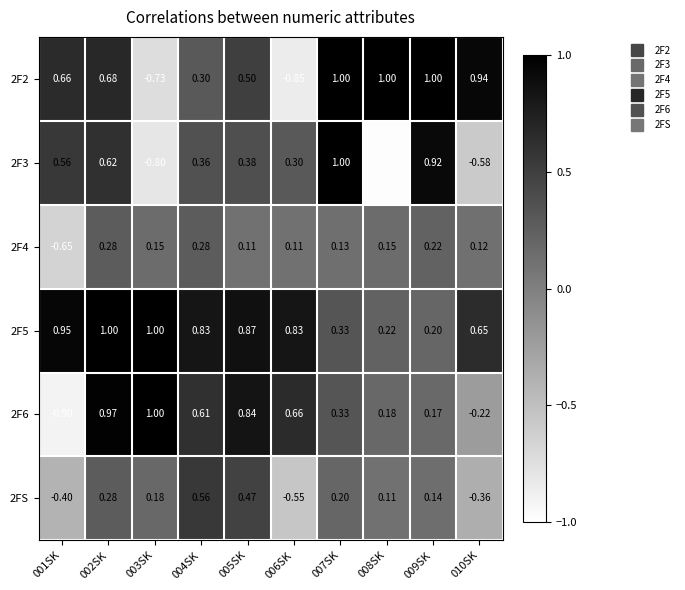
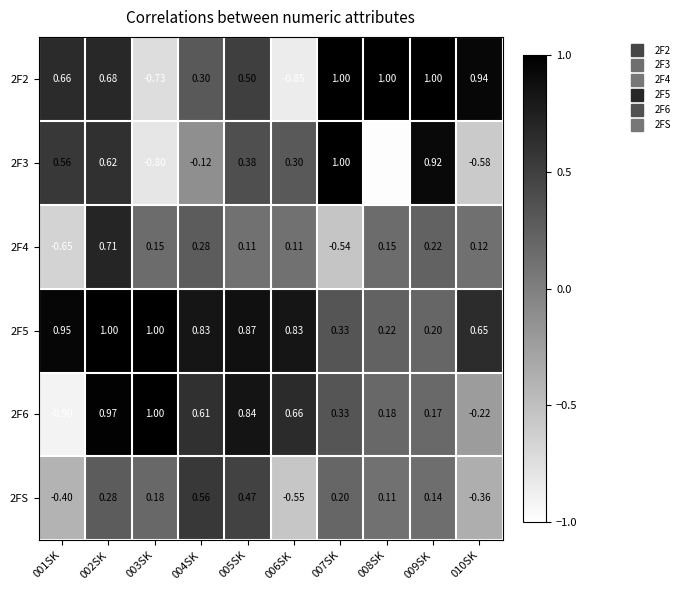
  {
    "2F2": {
      "001SK": 0.66,
      "002SK": 0.68,
      "004SK": 0.30,
      "005SK": 0.50,
      "007SK": 1.00,
      "008SK": 1.00,
      "009SK": 1.00,
      "010SK": 0.94
    },
    "2F3": {
      "001SK": 0.56,
      "002SK": 0.62,
-     "004SK": 0.36,
+     "004SK": -0.12,
      "005SK": 0.38,
      "006SK": 0.30,
      "007SK": 1.00,
      "009SK": 0.92,
      "010SK": -0.58
    },
    "2F4": {
-     "002SK": 0.28,
+     "002SK": 0.71,
      "003SK": 0.15,
      "004SK": 0.28,
      "005SK": 0.11,
      "006SK": 0.11,
-     "007SK": 0.13,
+     "007SK": -0.54,
      "008SK": 0.15,
      "009SK": 0.22,
      "010SK": 0.12
    },
    "2F5": {
      "001SK": 0.95,
      "002SK": 1.00,
      "003SK": 1.00,
      "004SK": 0.83,
      "005SK": 0.87,
      "006SK": 0.83,
      "007SK": 0.33,
      "008SK": 0.22,
      "009SK": 0.20,
      "010SK": 0.65
    },
    "2F6": {
      "002SK": 0.97,
      "003SK": 1.00,
      "004SK": 0.61,
      "005SK": 0.84,
      "006SK": 0.66,
      "007SK": 0.33,
      "008SK": 0.18,
      "009SK": 0.17,
      "010SK": -0.22
    },
    "2FS": {
      "001SK": -0.40,
      "002SK": 0.28,
      "003SK": 0.18,
      "004SK": 0.56,
      "005SK": 0.47,
      "006SK": -0.55,
      "007SK": 0.20,
      "008SK": 0.11,
      "009SK": 0.14,
      "010SK": -0.36
    }
  }
